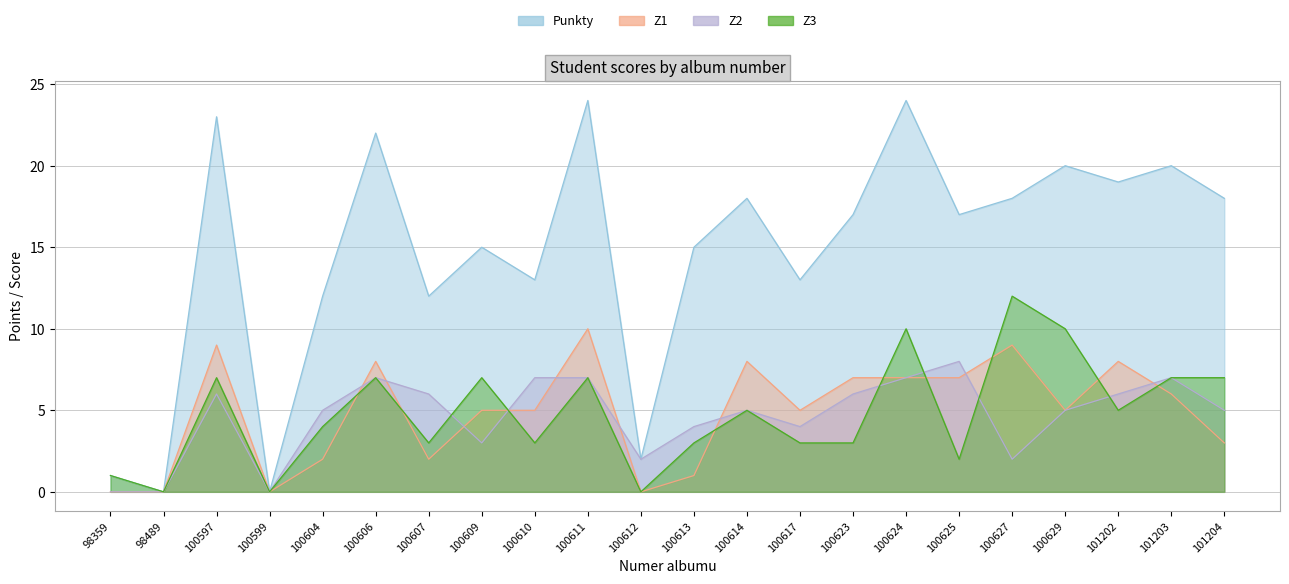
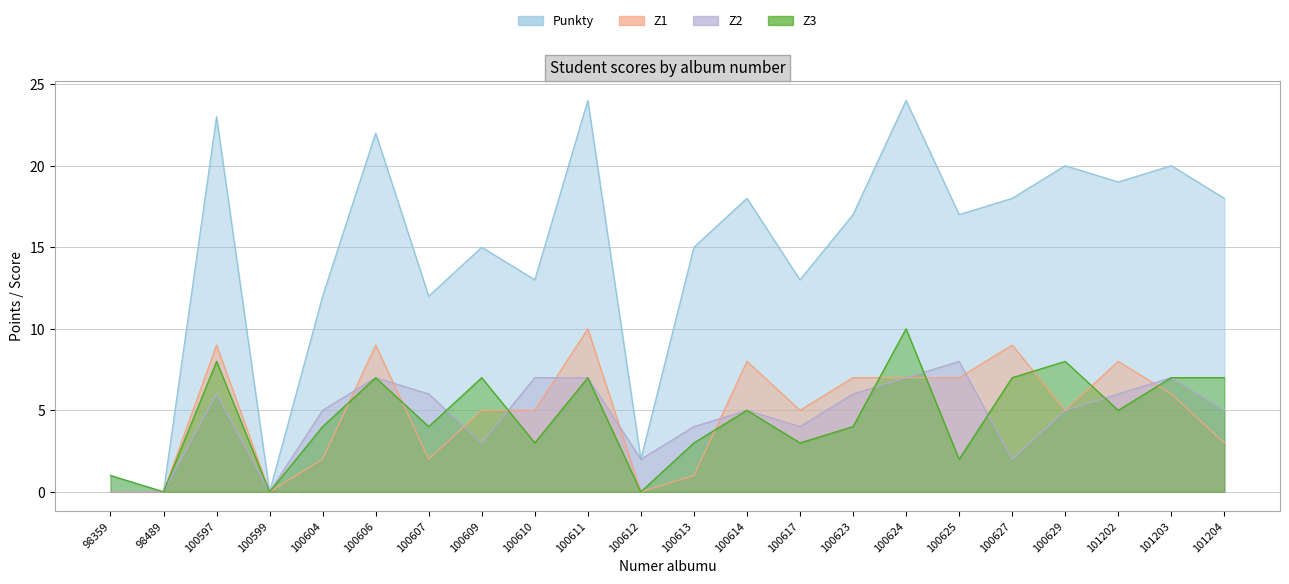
  {
    "Z1": {
      "100597": 9,
      "100604": 2,
-     "100606": 8,
+     "100606": 9,
      "100607": 2,
      "100609": 5,
      "100610": 5,
      "100611": 10,
      "100613": 1,
      "100614": 8,
      "100617": 5,
      "100623": 7,
      "100625": 7,
      "100627": 9,
      "101202": 8,
      "101203": 6,
      "101204": 3
    },
    "Z3": {
-     "100597": 7,
+     "100597": 8,
      "100604": 4,
-     "100607": 3,
+     "100607": 4,
      "100609": 7,
      "100610": 3,
      "100613": 3,
      "100617": 3,
-     "100623": 3,
+     "100623": 4,
      "100624": 10,
      "100625": 2,
-     "100627": 12,
-     "100629": 10,
+     "100627": 7,
+     "100629": 8,
      "101202": 5,
      "101204": 7
    }
  }
